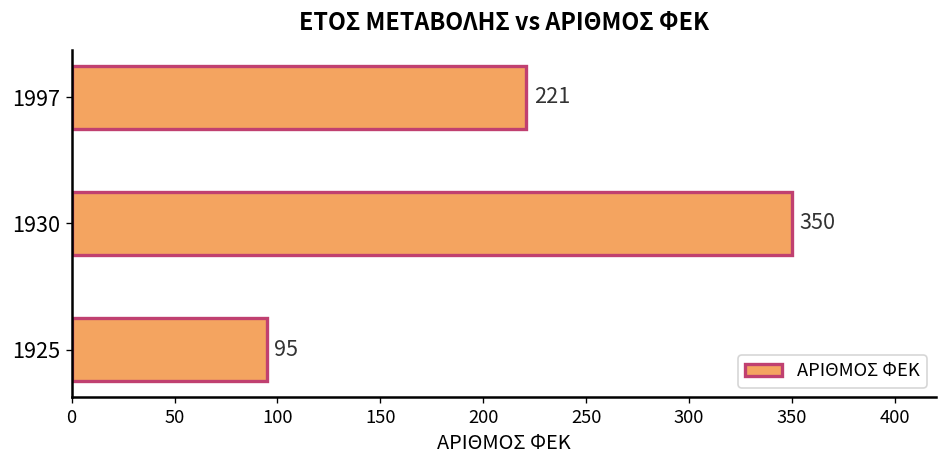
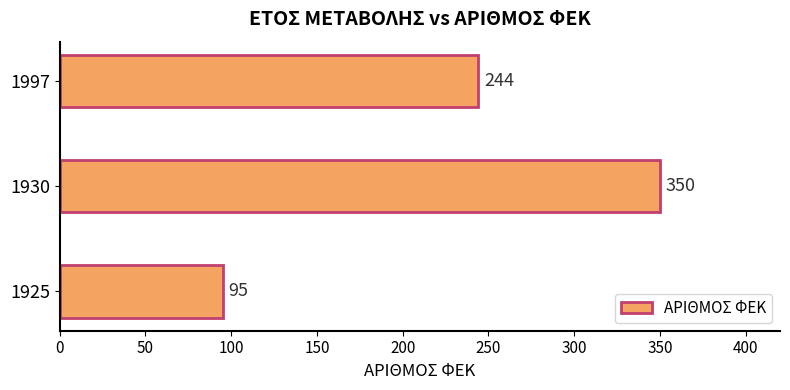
  {
-   "1997": 221,
+   "1997": 244,
    "1930": 350,
    "1925": 95
  }
